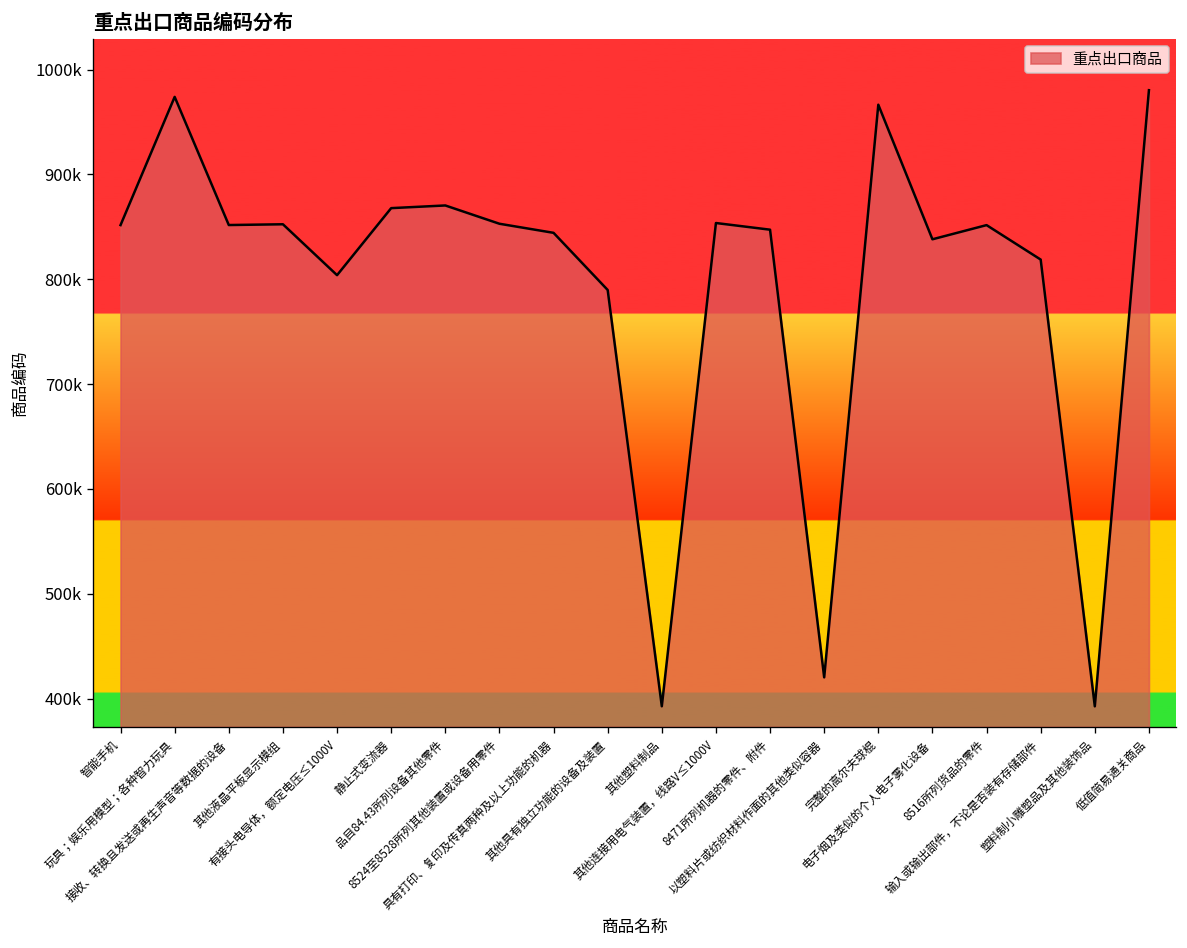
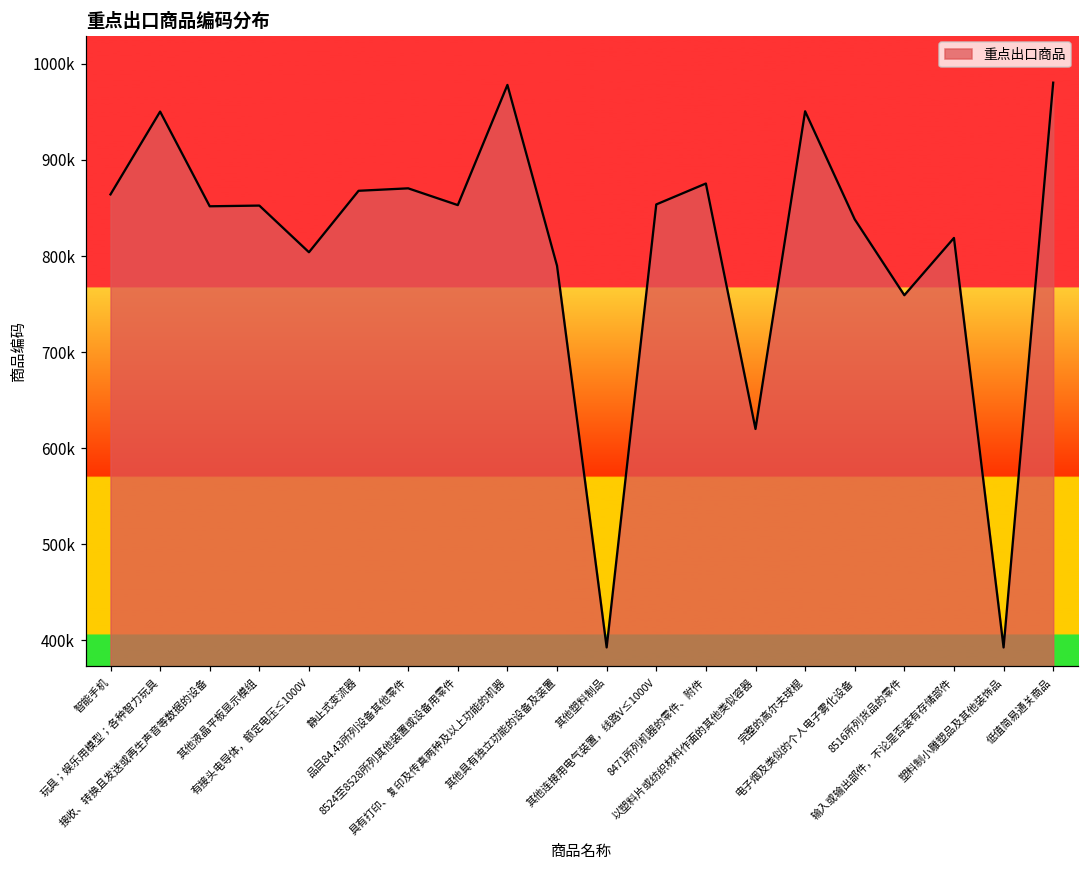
  {
-   "智能手机": 850000,
-   "玩具；娱乐用模型；各种智力玩具": 970000,
+   "智能手机": 860000,
+   "玩具；娱乐用模型；各种智力玩具": 950000,
    "接收、转换且发送或再生声音等数据的设备": 850000,
    "其他液晶平板显示模组": 850000,
    "有接头电导体，额定电压≤1000V": 800000,
    "静止式变流器": 870000,
    "品目84.43所列设备其他零件": 870000,
    "8524至8528所列其他装置或设备用零件": 850000,
-   "具有打印、复印及传真两种及以上功能的机器": 840000,
+   "具有打印、复印及传真两种及以上功能的机器": 980000,
    "其他具有独立功能的设备及装置": 790000,
    "其他塑料制品": 390000,
    "其他连接用电气装置，线路V≤1000V": 850000,
-   "8471所列机器的零件、附件": 850000,
-   "以塑料片或纺织材料作面的其他类似容器": 420000,
-   "完整的高尔夫球棍": 970000,
+   "8471所列机器的零件、附件": 880000,
+   "以塑料片或纺织材料作面的其他类似容器": 620000,
+   "完整的高尔夫球棍": 950000,
    "电子烟及类似的个人电子雾化设备": 840000,
-   "8516所列货品的零件": 850000,
+   "8516所列货品的零件": 760000,
    "输入或输出部件，不论是否装有存储部件": 820000,
    "塑料制小雕塑品及其他装饰品": 390000,
    "低值简易通关商品": 980000
  }
